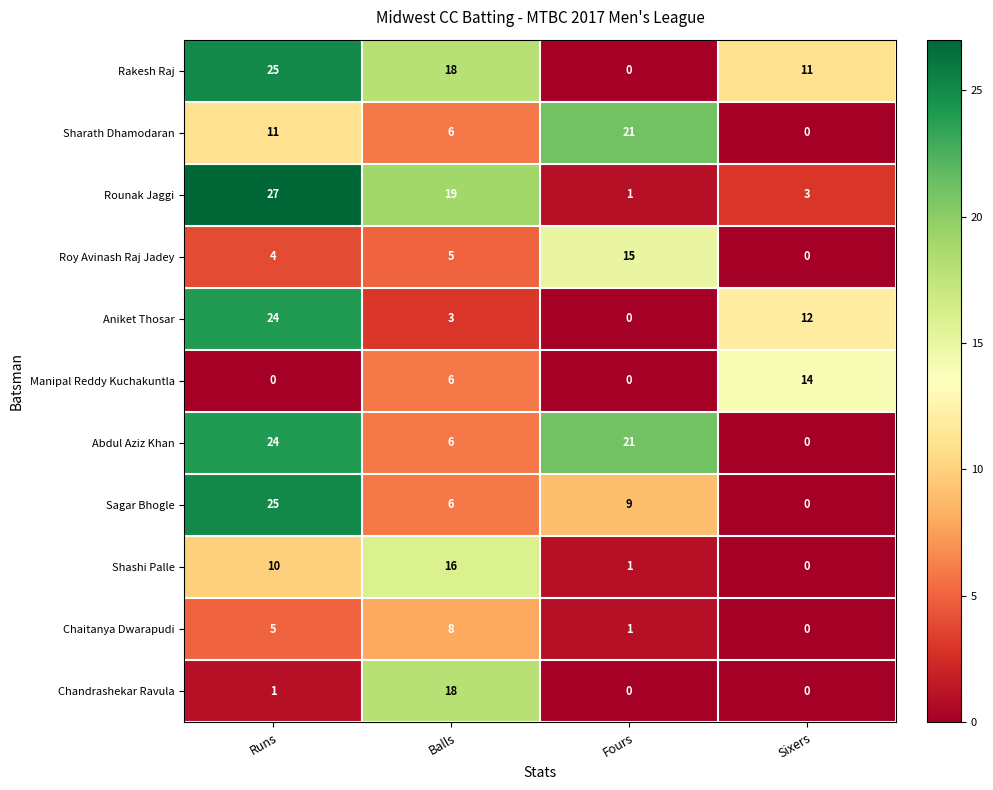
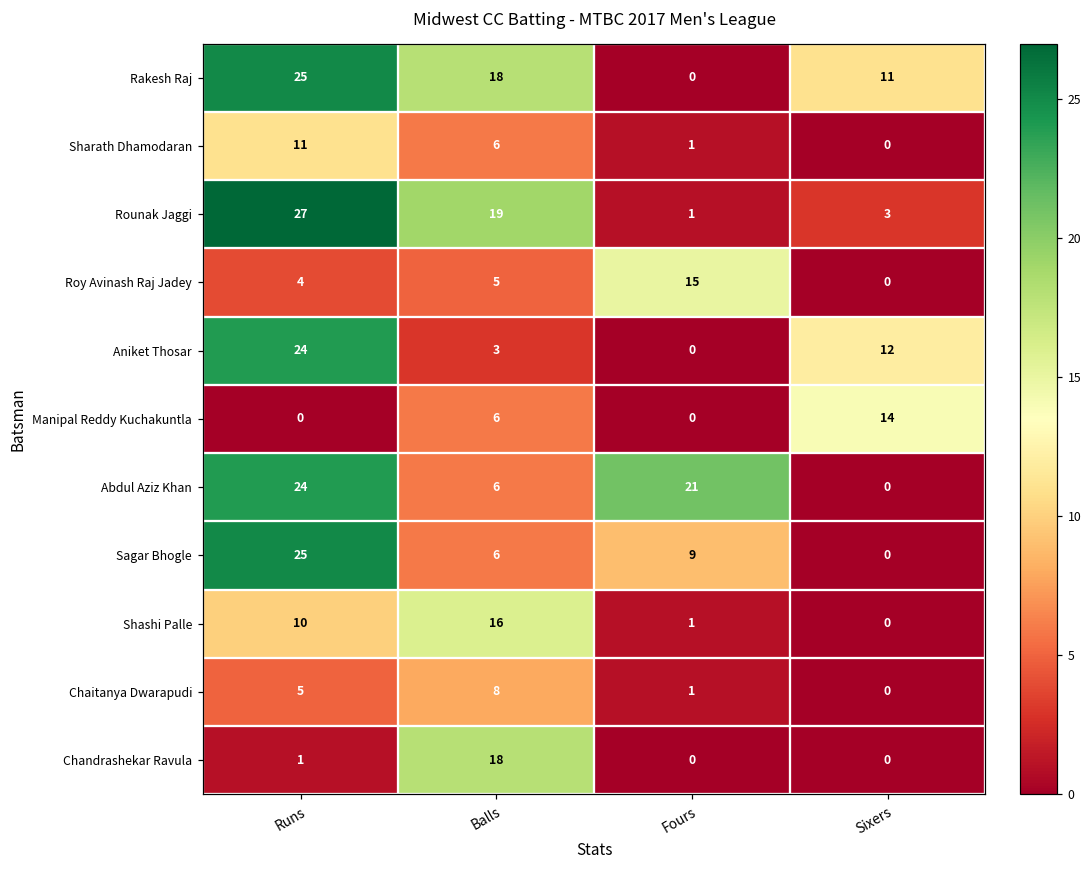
  {
    "Rakesh Raj": {
      "Runs": 25,
      "Balls": 18,
      "Fours": 0,
      "Sixers": 11
    },
    "Sharath Dhamodaran": {
      "Runs": 11,
      "Balls": 6,
-     "Fours": 21,
+     "Fours": 1,
      "Sixers": 0
    },
    "Rounak Jaggi": {
      "Runs": 27,
      "Balls": 19,
      "Fours": 1,
      "Sixers": 3
    },
    "Roy Avinash Raj Jadey": {
      "Runs": 4,
      "Balls": 5,
      "Fours": 15,
      "Sixers": 0
    },
    "Aniket Thosar": {
      "Runs": 24,
      "Balls": 3,
      "Fours": 0,
      "Sixers": 12
    },
    "Manipal Reddy Kuchakuntla": {
      "Runs": 0,
      "Balls": 6,
      "Fours": 0,
      "Sixers": 14
    },
    "Abdul Aziz Khan": {
      "Runs": 24,
      "Balls": 6,
      "Fours": 21,
      "Sixers": 0
    },
    "Sagar Bhogle": {
      "Runs": 25,
      "Balls": 6,
      "Fours": 9,
      "Sixers": 0
    },
    "Shashi Palle": {
      "Runs": 10,
      "Balls": 16,
      "Fours": 1,
      "Sixers": 0
    },
    "Chaitanya Dwarapudi": {
      "Runs": 5,
      "Balls": 8,
      "Fours": 1,
      "Sixers": 0
    },
    "Chandrashekar Ravula": {
      "Runs": 1,
      "Balls": 18,
      "Fours": 0,
      "Sixers": 0
    }
  }
